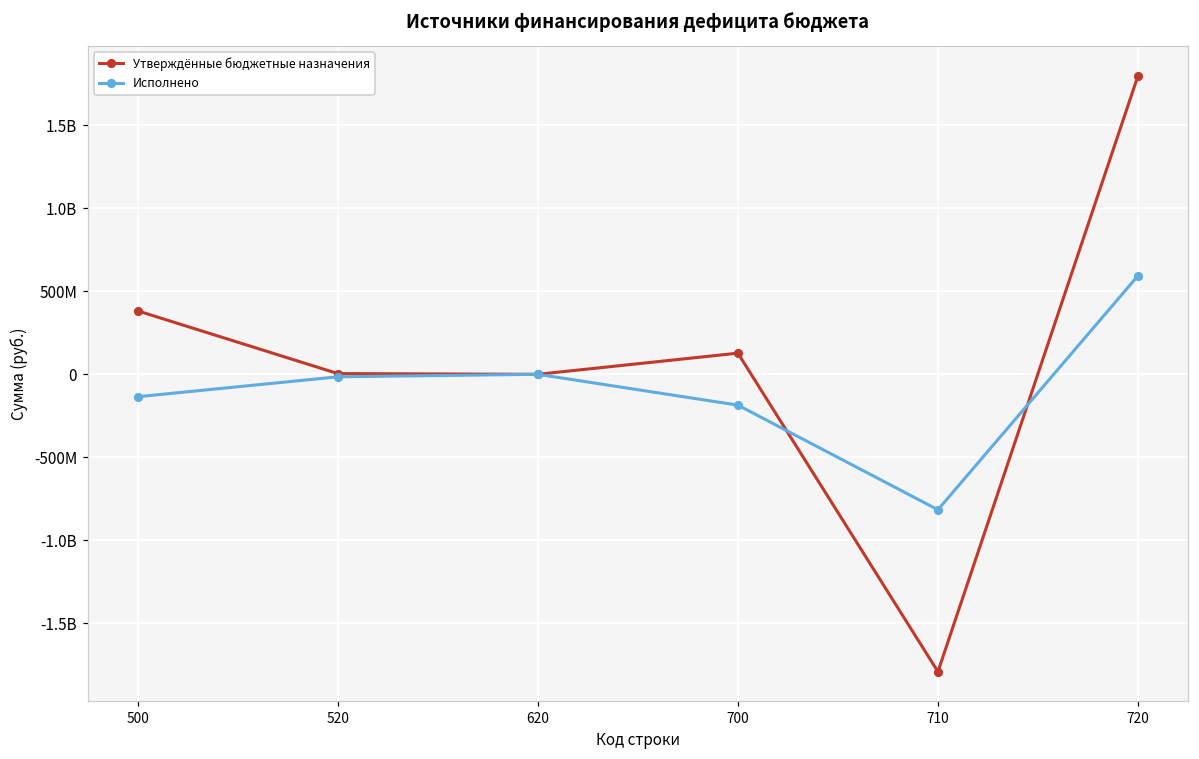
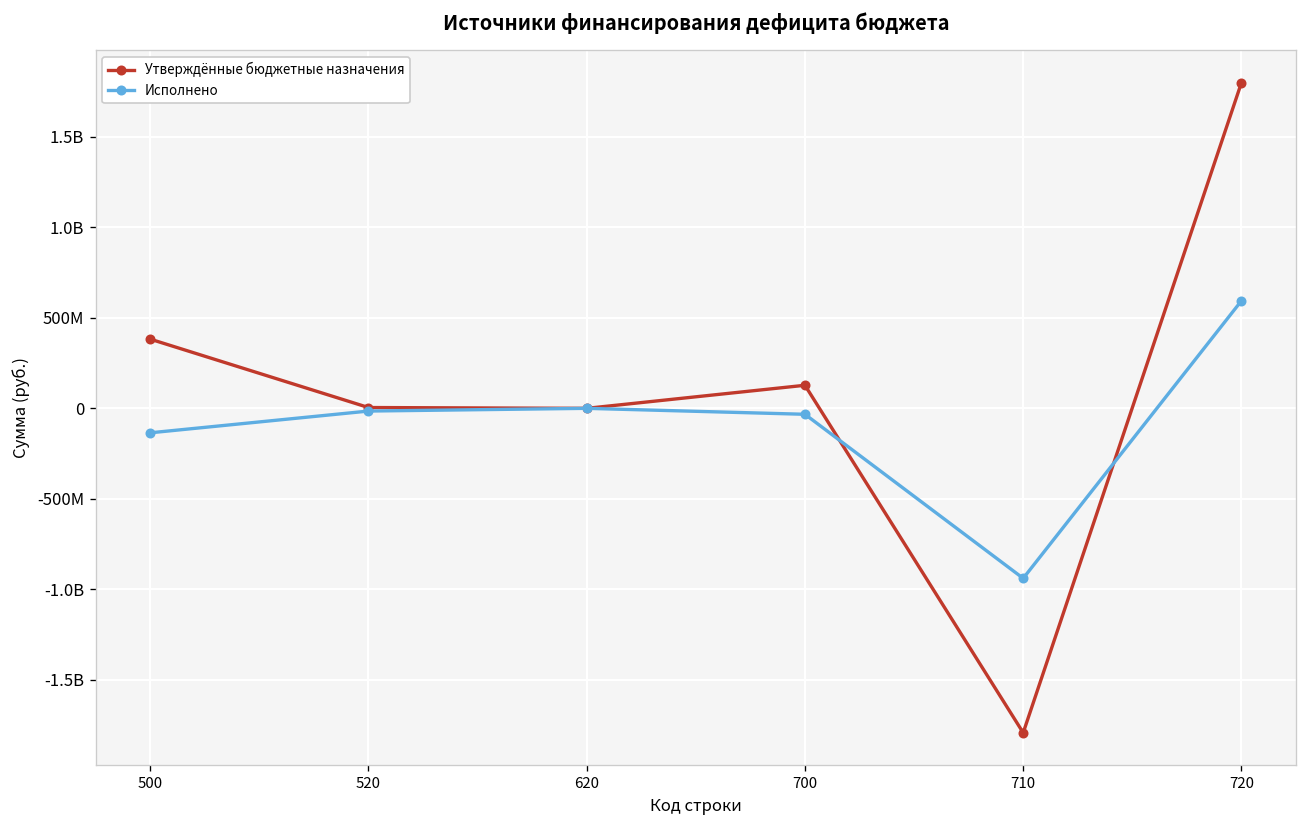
  {
    "Утверждённые бюджетные назначения": {
      "500": 380000000,
      "520": 0,
      "700": 130000000,
      "710": -1790000000,
      "720": 1800000000
    },
    "Исполнено": {
      "500": -140000000,
      "520": -20000000,
-     "700": -190000000,
-     "710": -820000000,
+     "700": -30000000,
+     "710": -940000000,
      "720": 590000000
    }
  }
